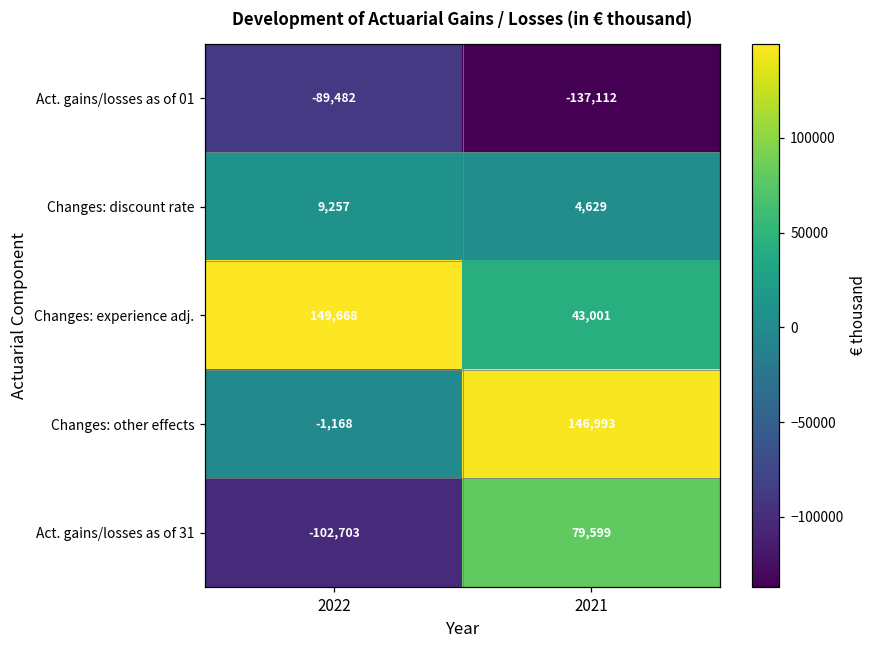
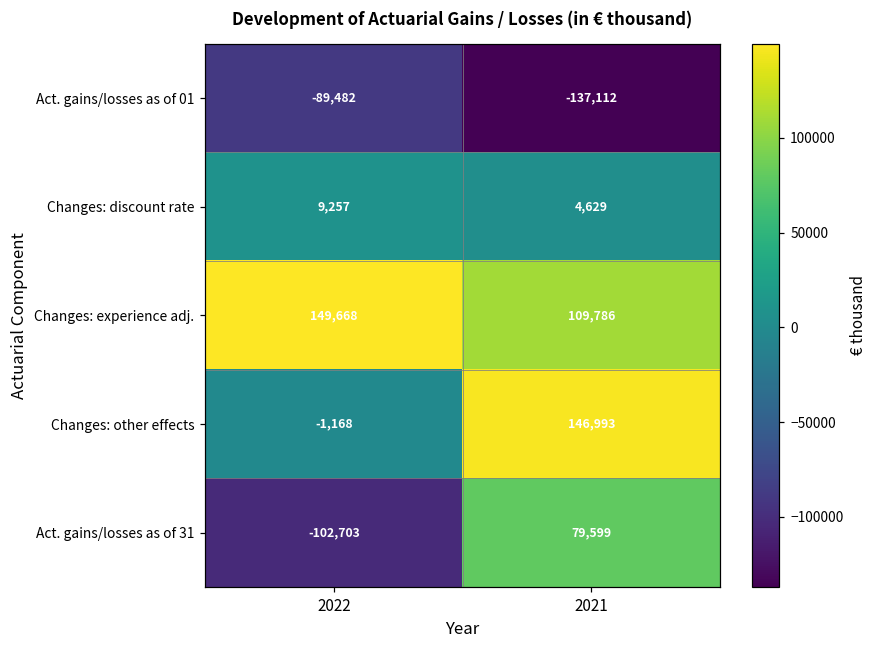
  {
    "Act. gains/losses as of 01": {
      "2022": "-89,482",
      "2021": "-137,112"
    },
    "Changes: discount rate": {
      "2022": "9,257",
      "2021": "4,629"
    },
    "Changes: experience adj.": {
      "2022": "149,668",
-     "2021": "43,001"
+     "2021": "109,786"
    },
    "Changes: other effects": {
      "2022": "-1,168",
      "2021": "146,993"
    },
    "Act. gains/losses as of 31": {
      "2022": "-102,703",
      "2021": "79,599"
    }
  }
